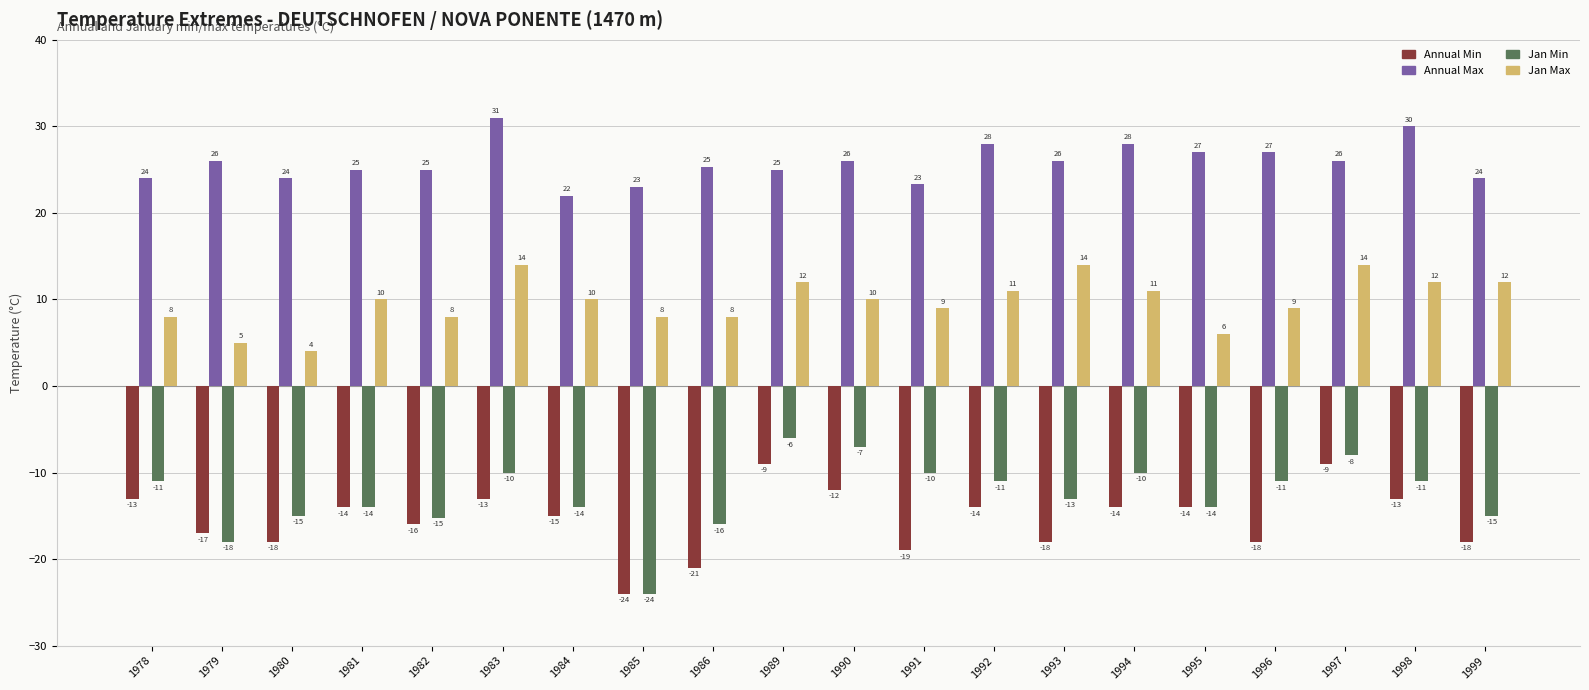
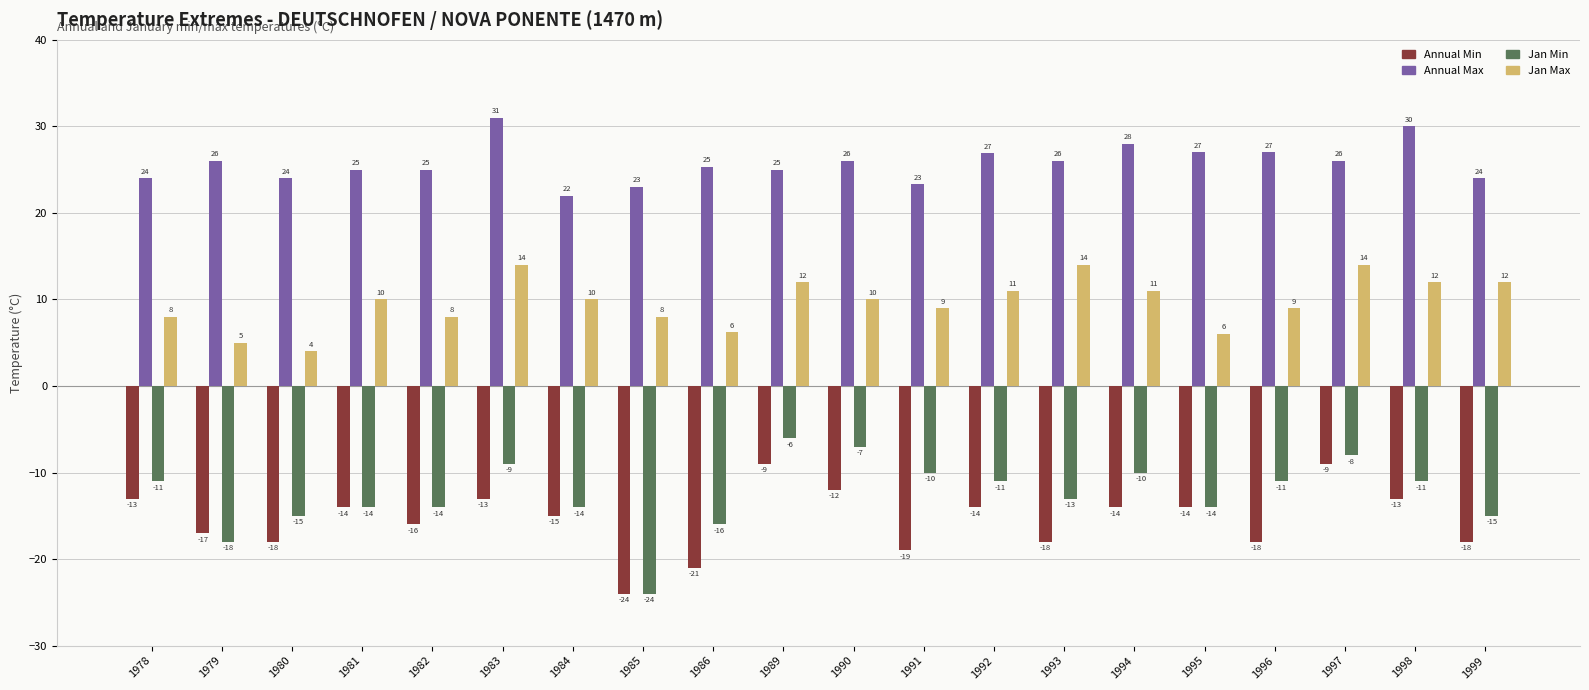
  {
    "Annual Min": {
      "1978": -13,
      "1979": -17,
      "1980": -18,
      "1981": -14,
      "1982": -16,
      "1983": -13,
      "1984": -15,
      "1985": -24,
      "1986": -21,
      "1989": -9,
      "1990": -12,
      "1991": -19,
      "1992": -14,
      "1993": -18,
      "1994": -14,
      "1995": -14,
      "1996": -18,
      "1997": -9,
      "1998": -13,
      "1999": -18
    },
    "Annual Max": {
      "1978": 24,
      "1979": 26,
      "1980": 24,
      "1981": 25,
      "1982": 25,
      "1983": 31,
      "1984": 22,
      "1985": 23,
      "1986": 25,
      "1989": 25,
      "1990": 26,
      "1991": 23,
-     "1992": 28,
+     "1992": 27,
      "1993": 26,
      "1994": 28,
      "1995": 27,
      "1996": 27,
      "1997": 26,
      "1998": 30,
      "1999": 24
    },
    "Jan Min": {
      "1978": -11,
      "1979": -18,
      "1980": -15,
      "1981": -14,
-     "1982": -15,
-     "1983": -10,
+     "1982": -14,
+     "1983": -9,
      "1984": -14,
      "1985": -24,
      "1986": -16,
      "1989": -6,
      "1990": -7,
      "1991": -10,
      "1992": -11,
      "1993": -13,
      "1994": -10,
      "1995": -14,
      "1996": -11,
      "1997": -8,
      "1998": -11,
      "1999": -15
    },
    "Jan Max": {
      "1978": 8,
      "1979": 5,
      "1980": 4,
      "1981": 10,
      "1982": 8,
      "1983": 14,
      "1984": 10,
      "1985": 8,
-     "1986": 8,
+     "1986": 6,
      "1989": 12,
      "1990": 10,
      "1991": 9,
      "1992": 11,
      "1993": 14,
      "1994": 11,
      "1995": 6,
      "1996": 9,
      "1997": 14,
      "1998": 12,
      "1999": 12
    }
  }
